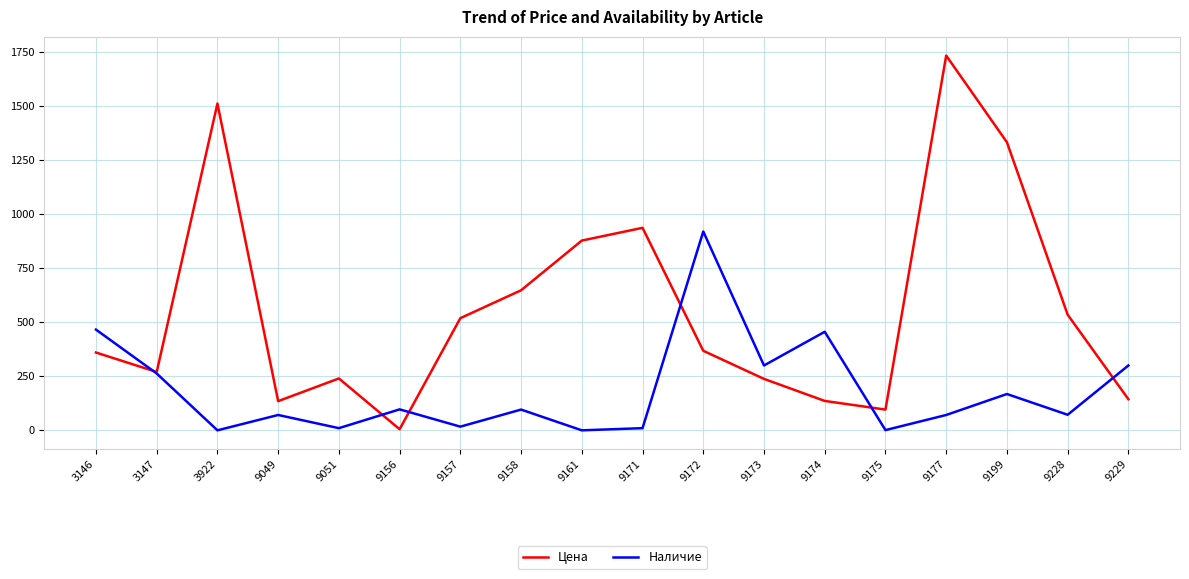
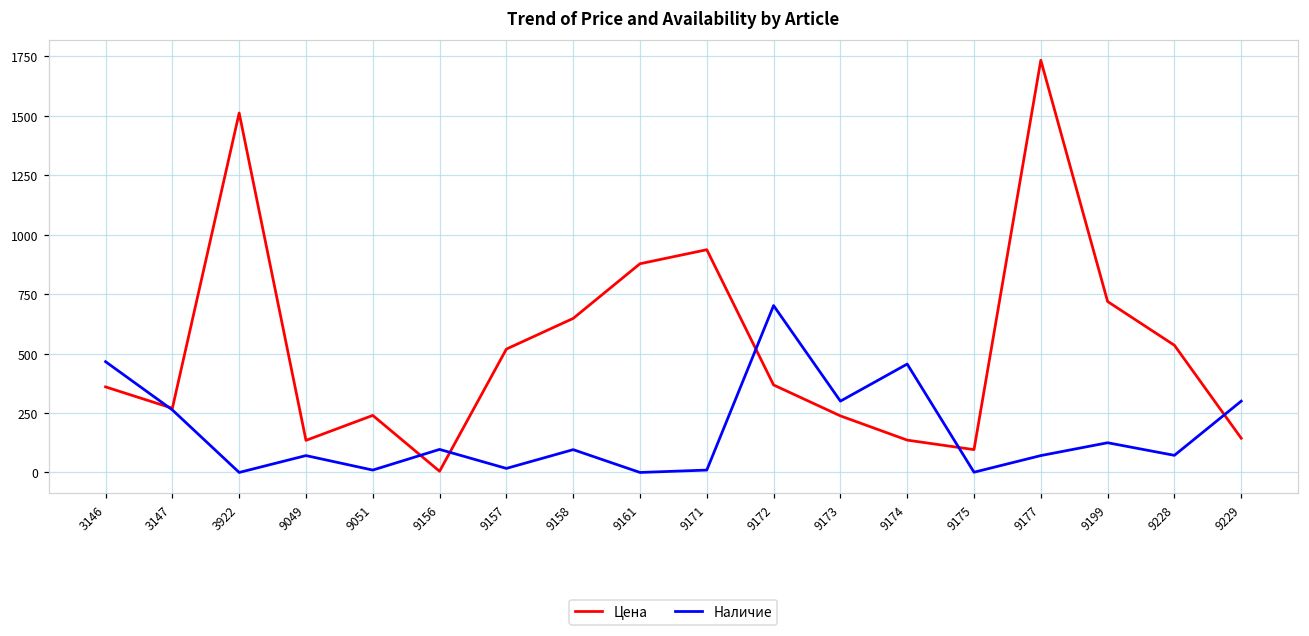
  {
    "Цена": {
      "3146": 360,
      "3922": 1510,
      "9049": 140,
      "9051": 240,
      "9156": 10,
      "9157": 520,
      "9158": 650,
      "9161": 880,
      "9171": 940,
      "9172": 370,
      "9173": 240,
      "9174": 140,
      "9175": 100,
      "9177": 1730,
-     "9199": 1330,
+     "9199": 720,
      "9228": 540,
      "9229": 140
    },
    "Наличие": {
      "3146": 470,
      "3922": 0,
      "9049": 70,
      "9051": 10,
      "9156": 100,
      "9157": 20,
      "9158": 100,
      "9161": 0,
      "9171": 10,
-     "9172": 920,
+     "9172": 700,
      "9173": 300,
      "9174": 460,
      "9175": 0,
      "9177": 70,
-     "9199": 170,
+     "9199": 130,
      "9228": 70,
      "9229": 300
    }
  }
